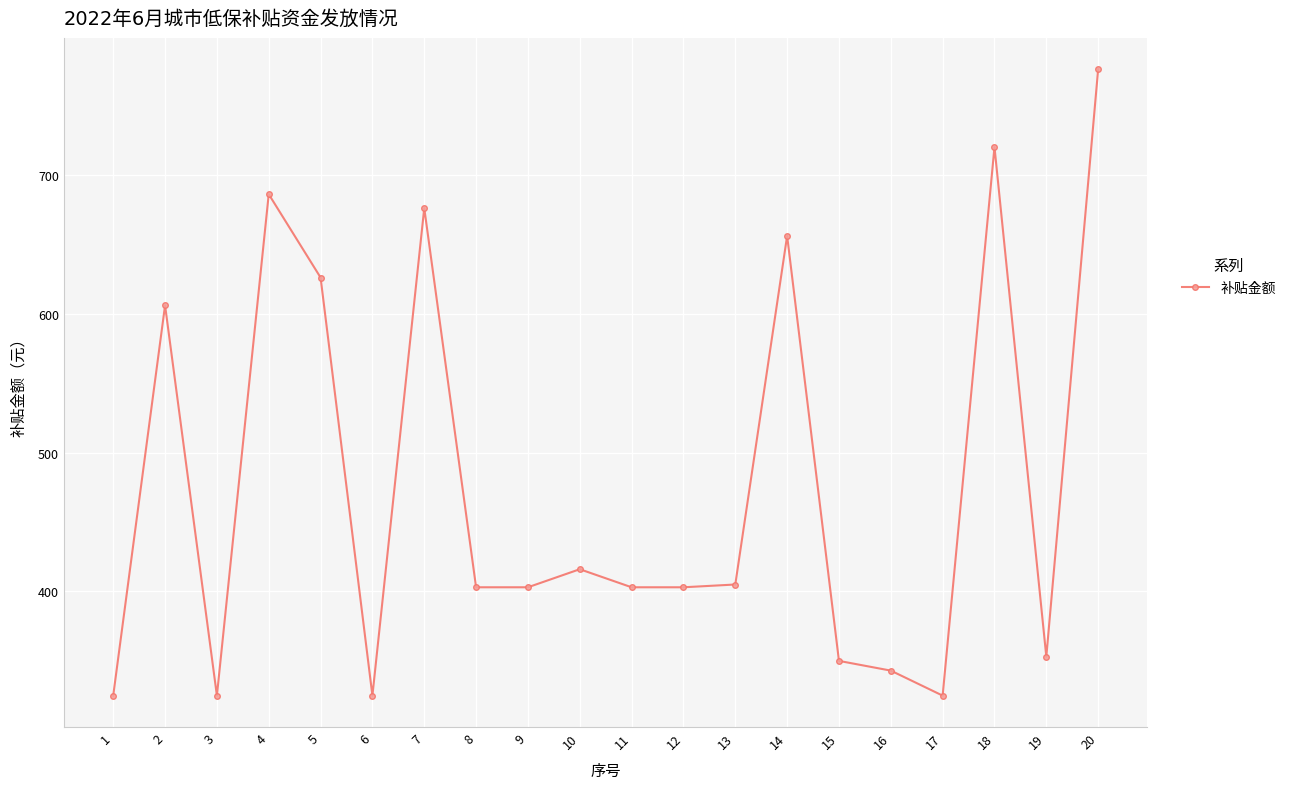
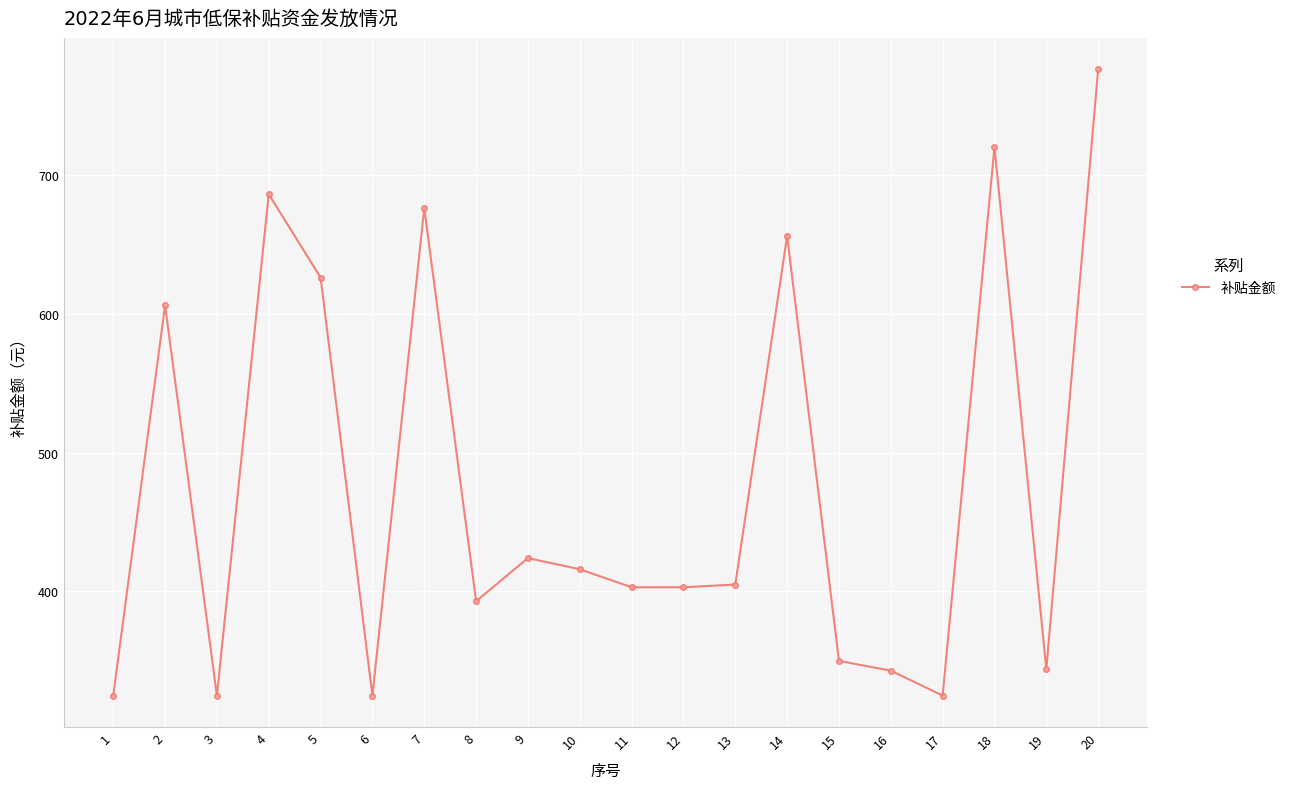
  {
    "1": 325,
    "2": 606,
    "3": 325,
    "4": 686,
    "5": 626,
    "6": 325,
    "7": 676,
-   "8": 403,
-   "9": 403,
+   "8": 393,
+   "9": 424,
    "10": 416,
    "11": 403,
    "12": 403,
    "13": 405,
    "14": 656,
    "15": 350,
    "16": 343,
    "17": 325,
    "18": 720,
-   "19": 353,
+   "19": 344,
    "20": 776
  }
